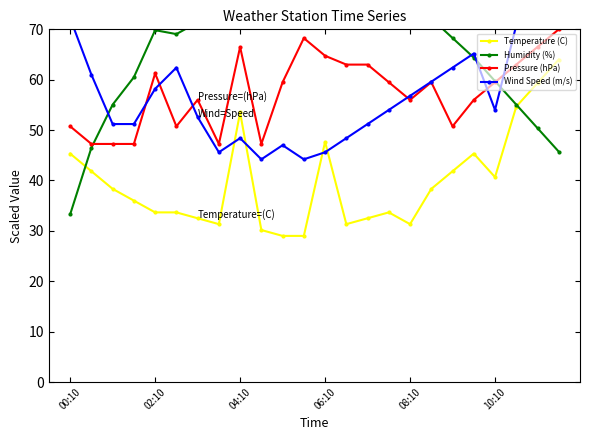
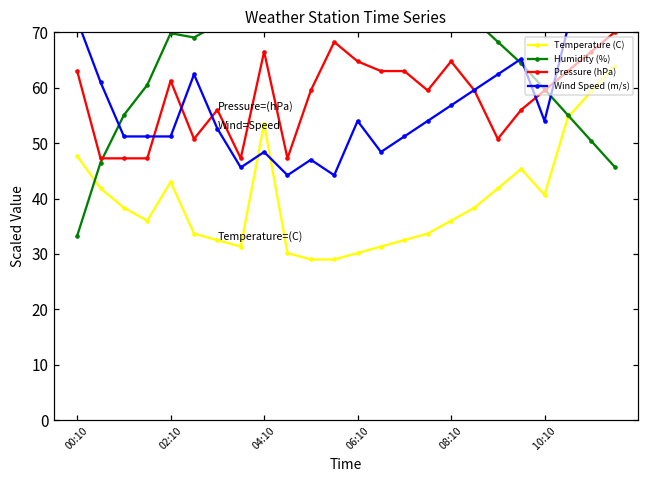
  {
    "Temperature (C)": {
-     "00:10": 45,
-     "02:10": 34,
+     "00:10": 48,
+     "02:10": 43,
      "04:10": 54,
-     "06:10": 48,
-     "08:10": 31,
+     "06:10": 30,
+     "08:10": 36,
      "10:10": 41
    },
    "Humidity (%)": {
      "00:10": 33,
      "02:10": 70
    },
    "Pressure (hPa)": {
-     "00:10": 51,
+     "00:10": 63,
      "02:10": 61,
      "04:10": 67,
      "06:10": 65,
-     "08:10": 56
+     "08:10": 65
    },
    "Wind Speed (m/s)": {
-     "02:10": 58,
+     "02:10": 51,
      "04:10": 48,
-     "06:10": 46,
+     "06:10": 54,
      "08:10": 57,
      "10:10": 54
    }
  }
